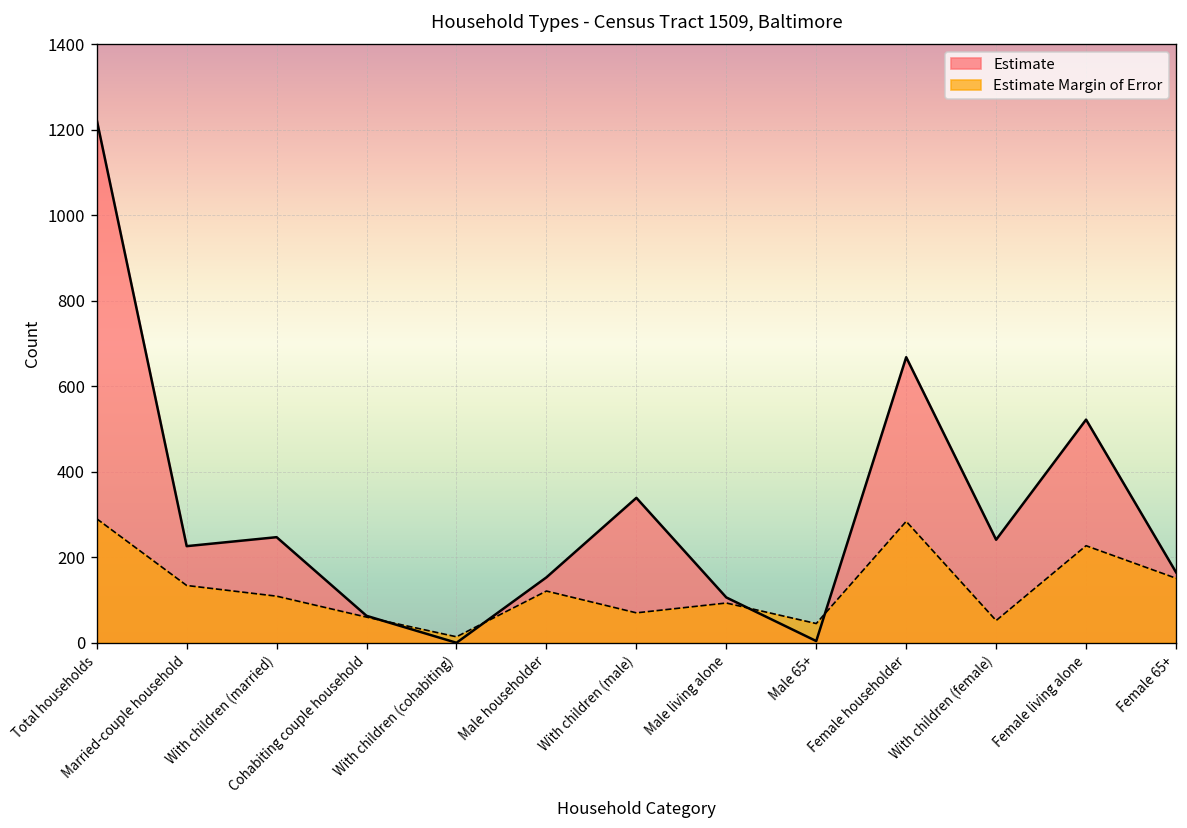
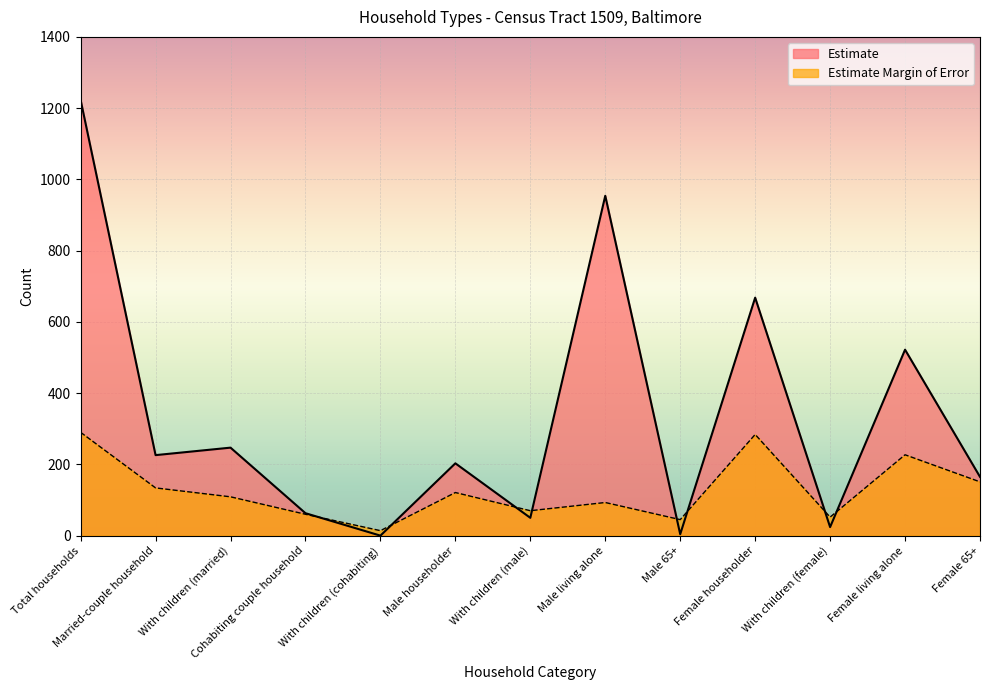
  {
    "Estimate": {
      "Total households": 1220,
      "Married-couple household": 230,
      "With children (married)": 250,
      "With children (cohabiting)": 0,
-     "Male householder": 150,
-     "With children (male)": 340,
-     "Male living alone": 110,
+     "Male householder": 200,
+     "With children (male)": 50,
+     "Male living alone": 950,
      "Male 65+": 0,
      "Female householder": 670,
-     "With children (female)": 240,
+     "With children (female)": 20,
      "Female living alone": 520,
      "Female 65+": 170
    },
    "Estimate Margin of Error": {
      "Total households": 290,
      "Married-couple household": 130,
      "With children (married)": 110,
      "With children (cohabiting)": 10,
      "Male householder": 120,
      "With children (male)": 70,
      "Male living alone": 90,
      "Male 65+": 50,
      "Female householder": 280,
      "With children (female)": 50,
      "Female living alone": 230,
      "Female 65+": 150
    }
  }
